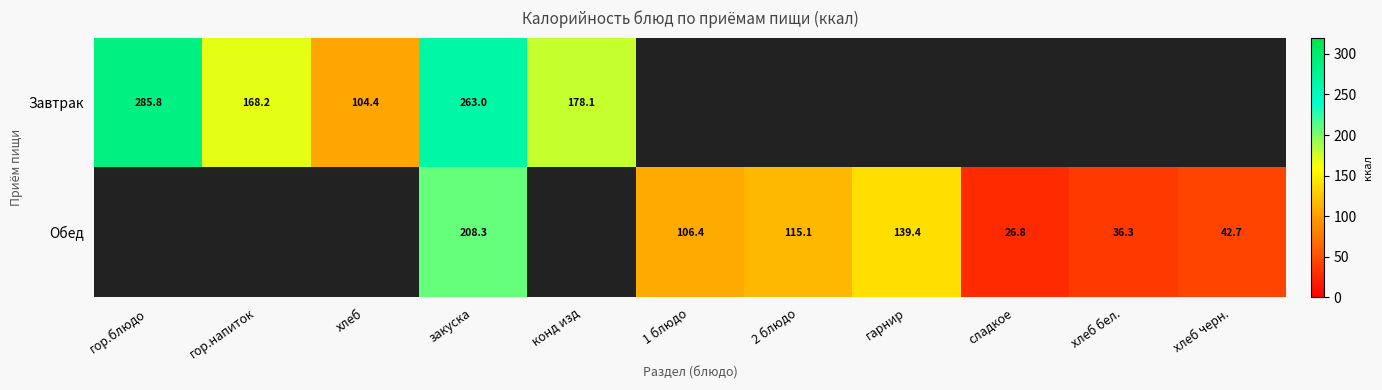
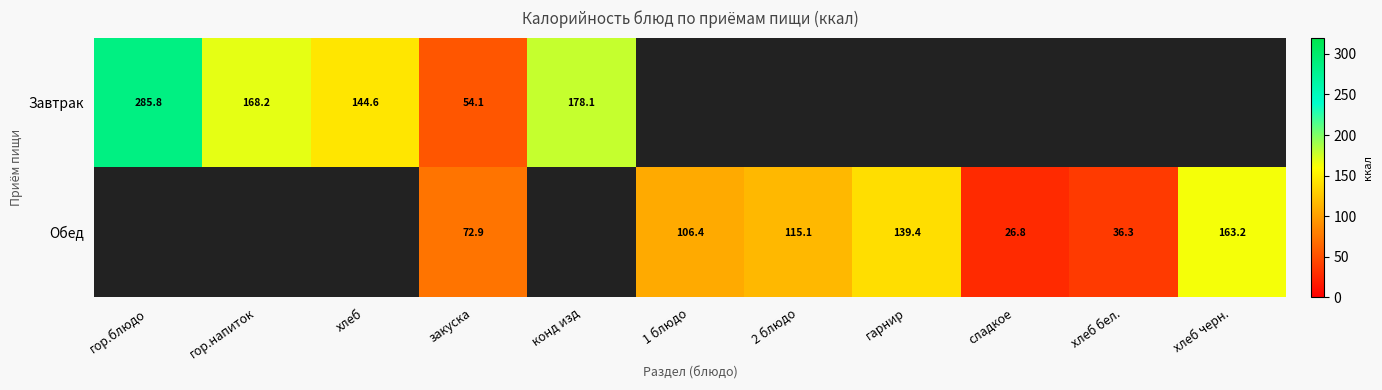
  {
    "Завтрак": {
      "гор.блюдо": 285.8,
      "гор.напиток": 168.2,
-     "хлеб": 104.4,
-     "закуска": 263.0,
+     "хлеб": 144.6,
+     "закуска": 54.1,
      "конд изд": 178.1
    },
    "Обед": {
-     "закуска": 208.3,
+     "закуска": 72.9,
      "1 блюдо": 106.4,
      "2 блюдо": 115.1,
      "гарнир": 139.4,
      "сладкое": 26.8,
      "хлеб бел.": 36.3,
-     "хлеб черн.": 42.7
+     "хлеб черн.": 163.2
    }
  }
